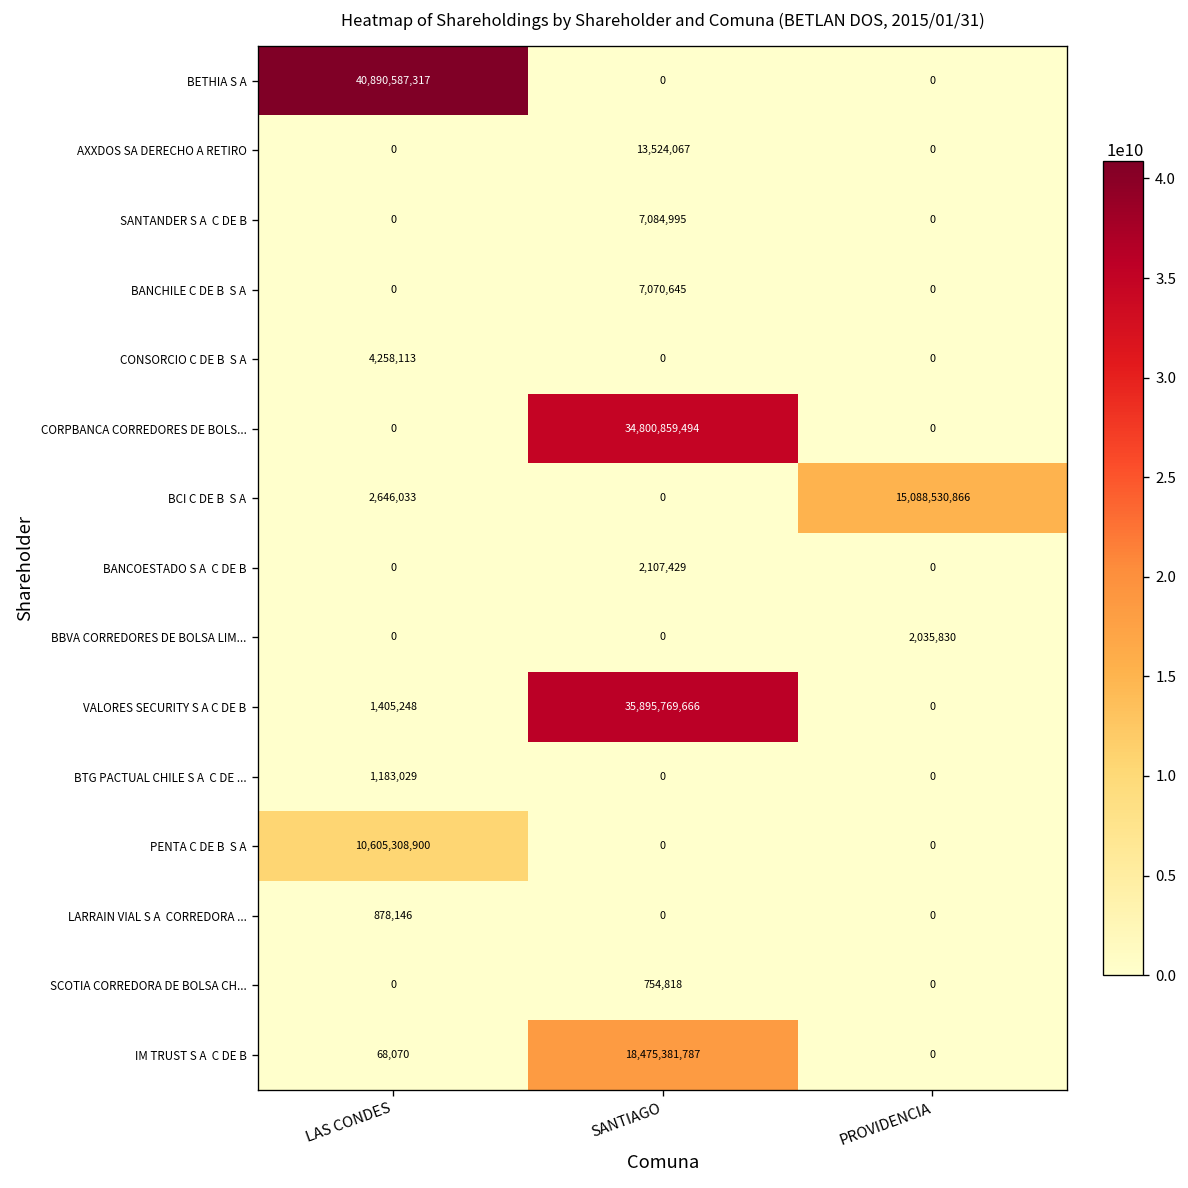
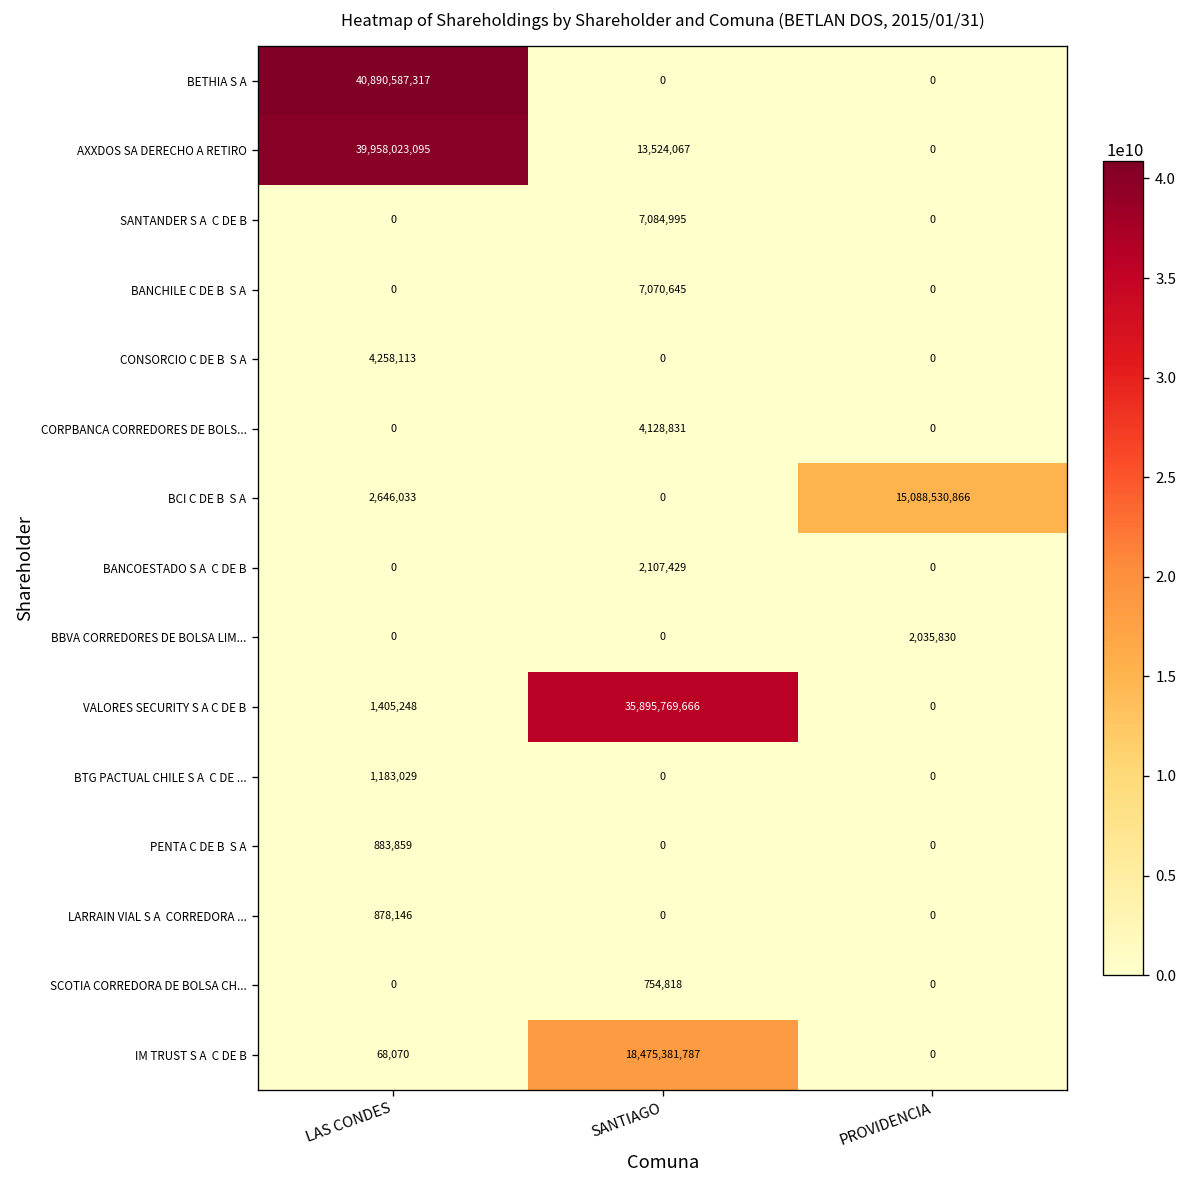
  {
    "BETHIA S A": {
      "LAS CONDES": "40,890,587,317",
      "SANTIAGO": "0",
      "PROVIDENCIA": "0"
    },
    "AXXDOS SA DERECHO A RETIRO": {
-     "LAS CONDES": "0",
+     "LAS CONDES": "39,958,023,095",
      "SANTIAGO": "13,524,067",
      "PROVIDENCIA": "0"
    },
    "SANTANDER S A C DE B": {
      "LAS CONDES": "0",
      "SANTIAGO": "7,084,995",
      "PROVIDENCIA": "0"
    },
    "BANCHILE C DE B S A": {
      "LAS CONDES": "0",
      "SANTIAGO": "7,070,645",
      "PROVIDENCIA": "0"
    },
    "CONSORCIO C DE B S A": {
      "LAS CONDES": "4,258,113",
      "SANTIAGO": "0",
      "PROVIDENCIA": "0"
    },
    "CORPBANCA CORREDORES DE BOLS...": {
      "LAS CONDES": "0",
-     "SANTIAGO": "34,800,859,494",
+     "SANTIAGO": "4,128,831",
      "PROVIDENCIA": "0"
    },
    "BCI C DE B S A": {
      "LAS CONDES": "2,646,033",
      "SANTIAGO": "0",
      "PROVIDENCIA": "15,088,530,866"
    },
    "BANCOESTADO S A C DE B": {
      "LAS CONDES": "0",
      "SANTIAGO": "2,107,429",
      "PROVIDENCIA": "0"
    },
    "BBVA CORREDORES DE BOLSA LIM...": {
      "LAS CONDES": "0",
      "SANTIAGO": "0",
      "PROVIDENCIA": "2,035,830"
    },
    "VALORES SECURITY S A C DE B": {
      "LAS CONDES": "1,405,248",
      "SANTIAGO": "35,895,769,666",
      "PROVIDENCIA": "0"
    },
    "BTG PACTUAL CHILE S A C DE ...": {
      "LAS CONDES": "1,183,029",
      "SANTIAGO": "0",
      "PROVIDENCIA": "0"
    },
    "PENTA C DE B S A": {
-     "LAS CONDES": "10,605,308,900",
+     "LAS CONDES": "883,859",
      "SANTIAGO": "0",
      "PROVIDENCIA": "0"
    },
    "LARRAIN VIAL S A CORREDORA ...": {
      "LAS CONDES": "878,146",
      "SANTIAGO": "0",
      "PROVIDENCIA": "0"
    },
    "SCOTIA CORREDORA DE BOLSA CH...": {
      "LAS CONDES": "0",
      "SANTIAGO": "754,818",
      "PROVIDENCIA": "0"
    },
    "IM TRUST S A C DE B": {
      "LAS CONDES": "68,070",
      "SANTIAGO": "18,475,381,787",
      "PROVIDENCIA": "0"
    }
  }
